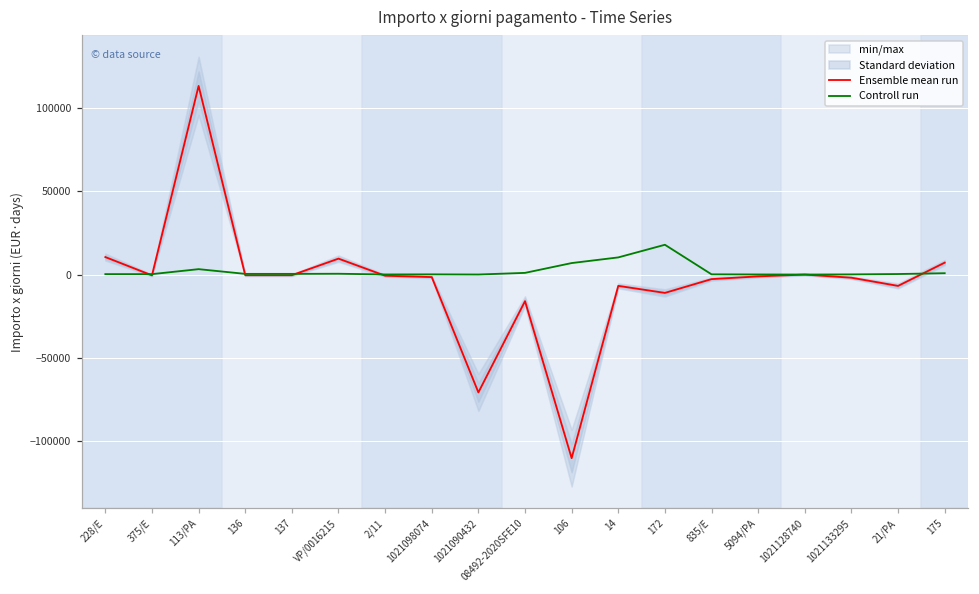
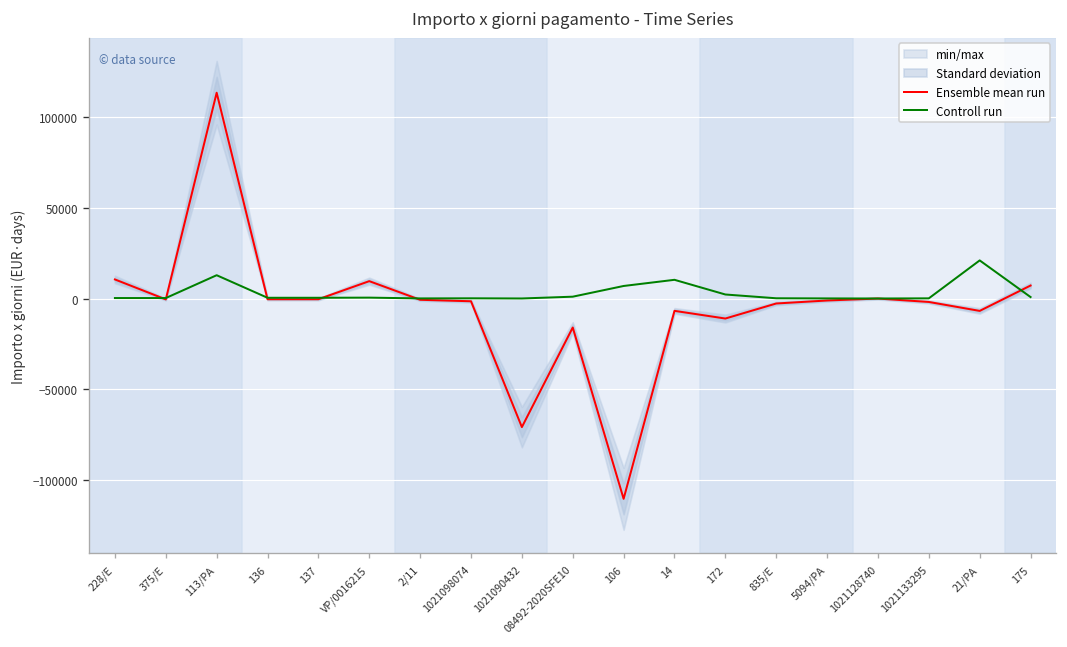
  {
    "Ensemble mean run": {
      "113/PA": 113000,
      "1021090432": -71000,
      "106": -110000
    },
    "Controll run": {
      "228/E": 0,
-     "113/PA": 3000,
+     "113/PA": 13000,
      "VP/0016215": 0,
      "1021090432": 0,
      "08492-2020SFE10": 1000,
      "106": 7000,
      "14": 10000,
-     "172": 18000,
+     "172": 2000,
      "835/E": 0,
-     "21/PA": 0,
+     "21/PA": 21000,
      "175": 1000
    }
  }
